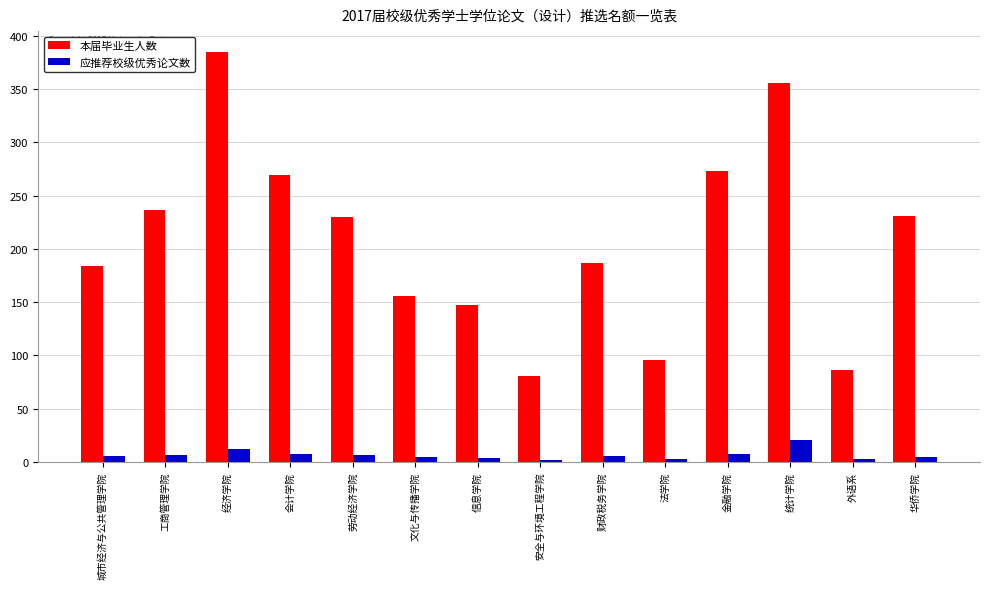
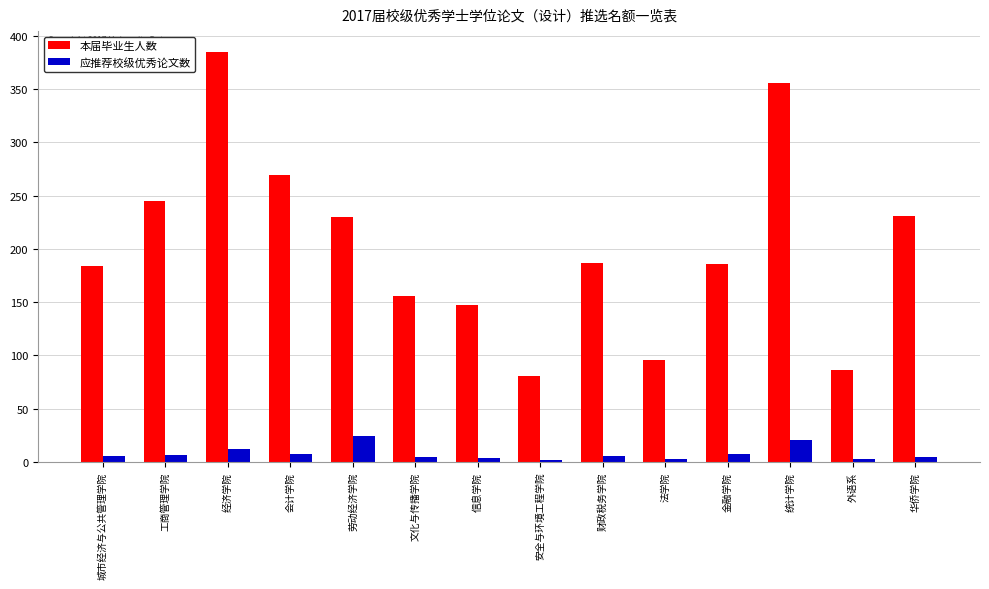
  {
    "本届毕业生人数": {
      "城市经济与公共管理学院": 184,
-     "工商管理学院": 236,
+     "工商管理学院": 245,
      "经济学院": 385,
      "会计学院": 269,
      "劳动经济学院": 230,
      "文化与传播学院": 156,
      "信息学院": 147,
      "安全与环境工程学院": 81,
      "财政税务学院": 187,
      "法学院": 96,
-     "金融学院": 273,
+     "金融学院": 186,
      "统计学院": 356,
      "外语系": 86,
      "华侨学院": 231
    },
    "应推荐校级优秀论文数": {
      "城市经济与公共管理学院": 6,
      "工商管理学院": 7,
      "经济学院": 12,
      "会计学院": 8,
-     "劳动经济学院": 7,
+     "劳动经济学院": 24,
      "文化与传播学院": 5,
      "信息学院": 4,
      "财政税务学院": 6,
      "法学院": 3,
      "金融学院": 8,
      "统计学院": 21,
      "外语系": 3,
      "华侨学院": 5
    }
  }
